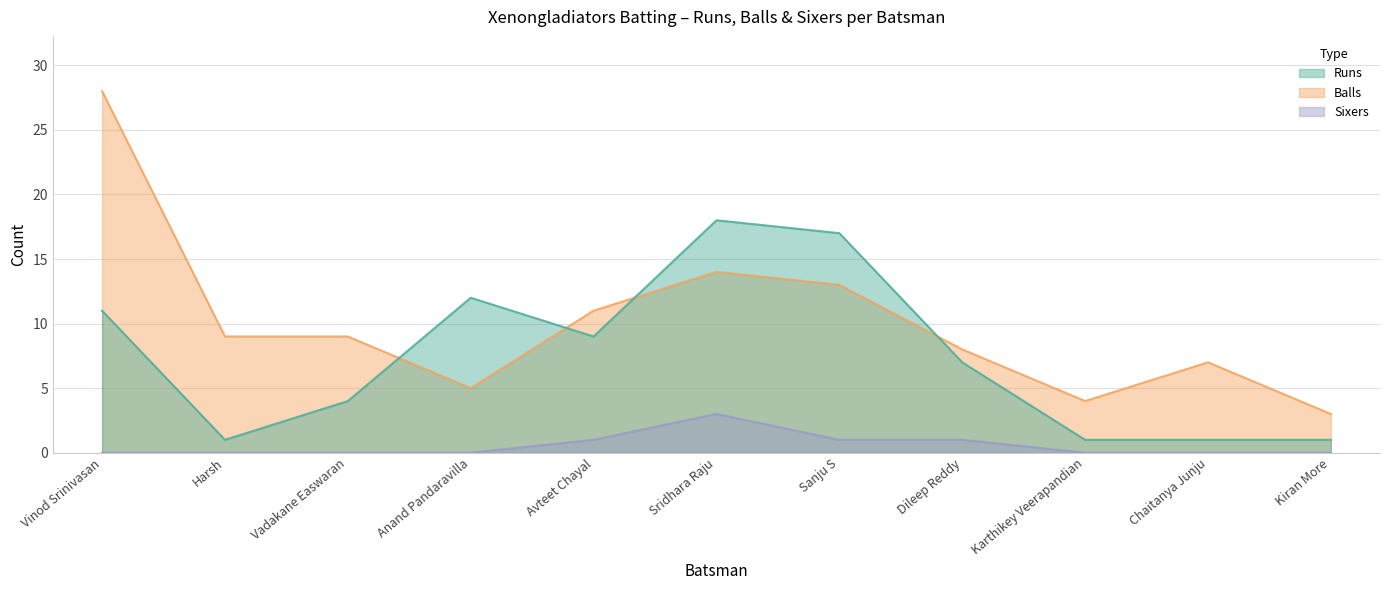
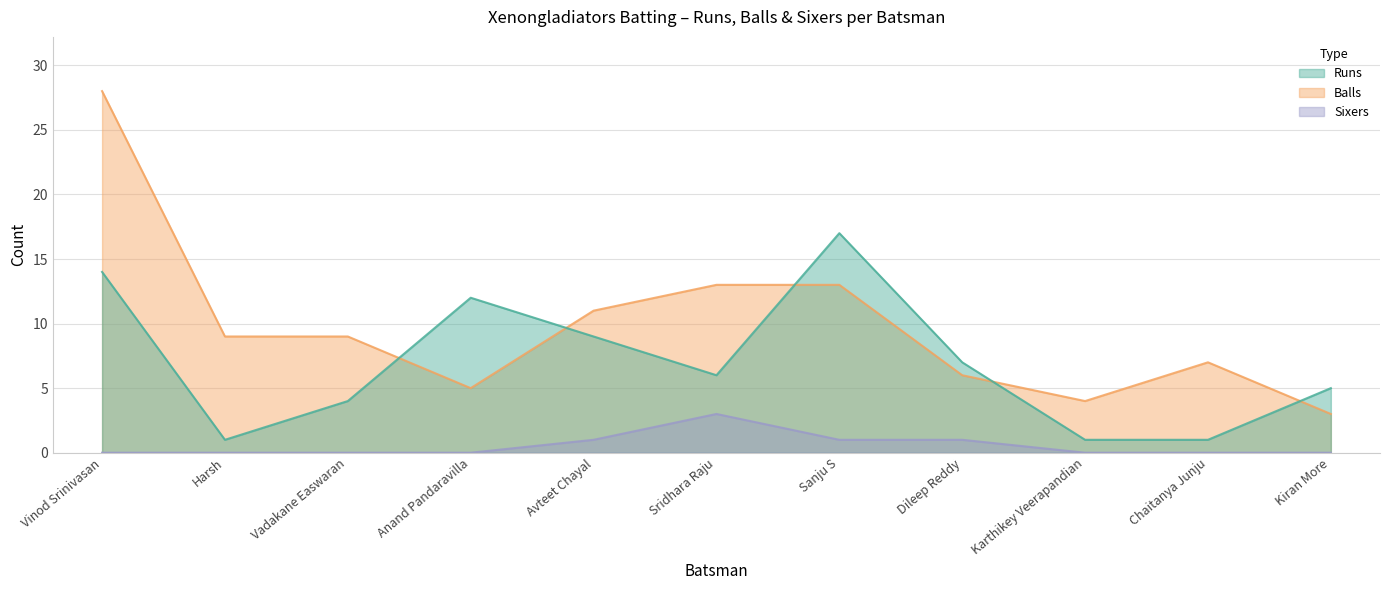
  {
    "Balls": {
      "Vinod Srinivasan": 28,
      "Harsh": 9,
      "Vadakane Easwaran": 9,
      "Anand Pandaravilla": 5,
      "Avteet Chayal": 11,
-     "Sridhara Raju": 14,
+     "Sridhara Raju": 13,
      "Sanju S": 13,
-     "Dileep Reddy": 8,
+     "Dileep Reddy": 6,
      "Karthikey Veerapandian": 4,
      "Chaitanya Junju": 7,
      "Kiran More": 3
    },
    "Runs": {
-     "Vinod Srinivasan": 11,
+     "Vinod Srinivasan": 14,
      "Harsh": 1,
      "Vadakane Easwaran": 4,
      "Anand Pandaravilla": 12,
      "Avteet Chayal": 9,
-     "Sridhara Raju": 18,
+     "Sridhara Raju": 6,
      "Sanju S": 17,
      "Dileep Reddy": 7,
      "Karthikey Veerapandian": 1,
      "Chaitanya Junju": 1,
-     "Kiran More": 1
+     "Kiran More": 5
    },
    "Sixers": {
      "Vinod Srinivasan": 0,
      "Harsh": 0,
      "Vadakane Easwaran": 0,
      "Anand Pandaravilla": 0,
      "Avteet Chayal": 1,
      "Sridhara Raju": 3,
      "Sanju S": 1,
      "Dileep Reddy": 1,
      "Karthikey Veerapandian": 0,
      "Chaitanya Junju": 0,
      "Kiran More": 0
    }
  }
